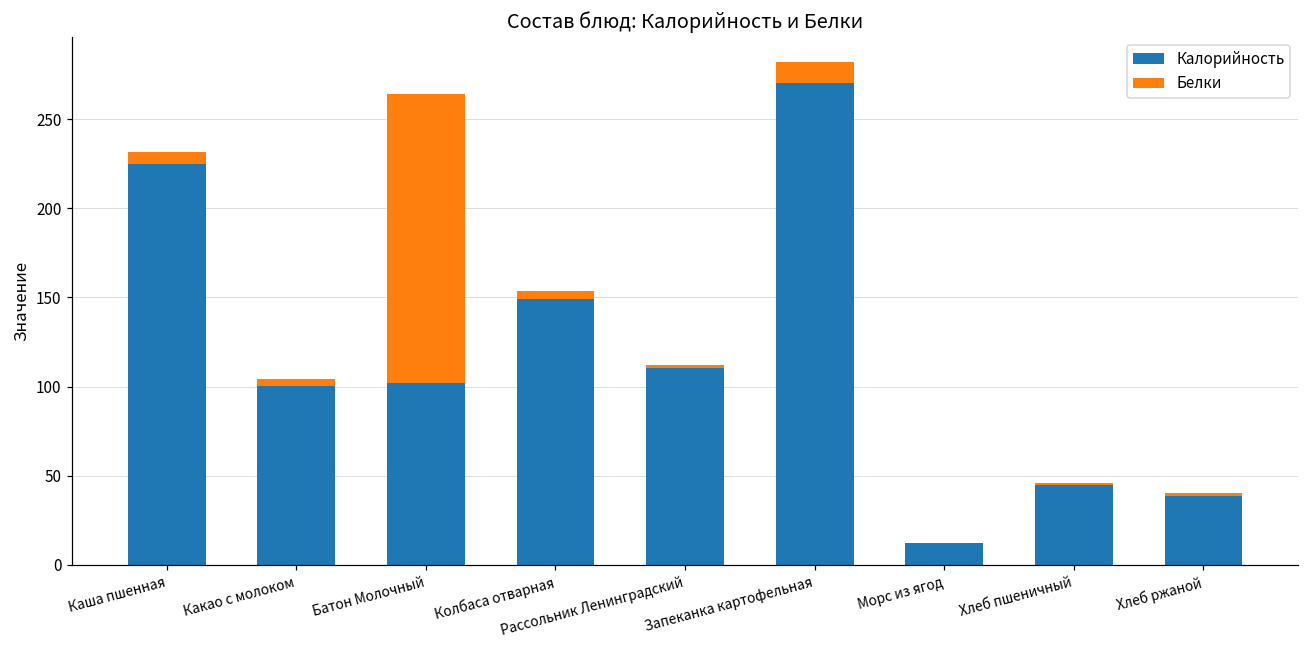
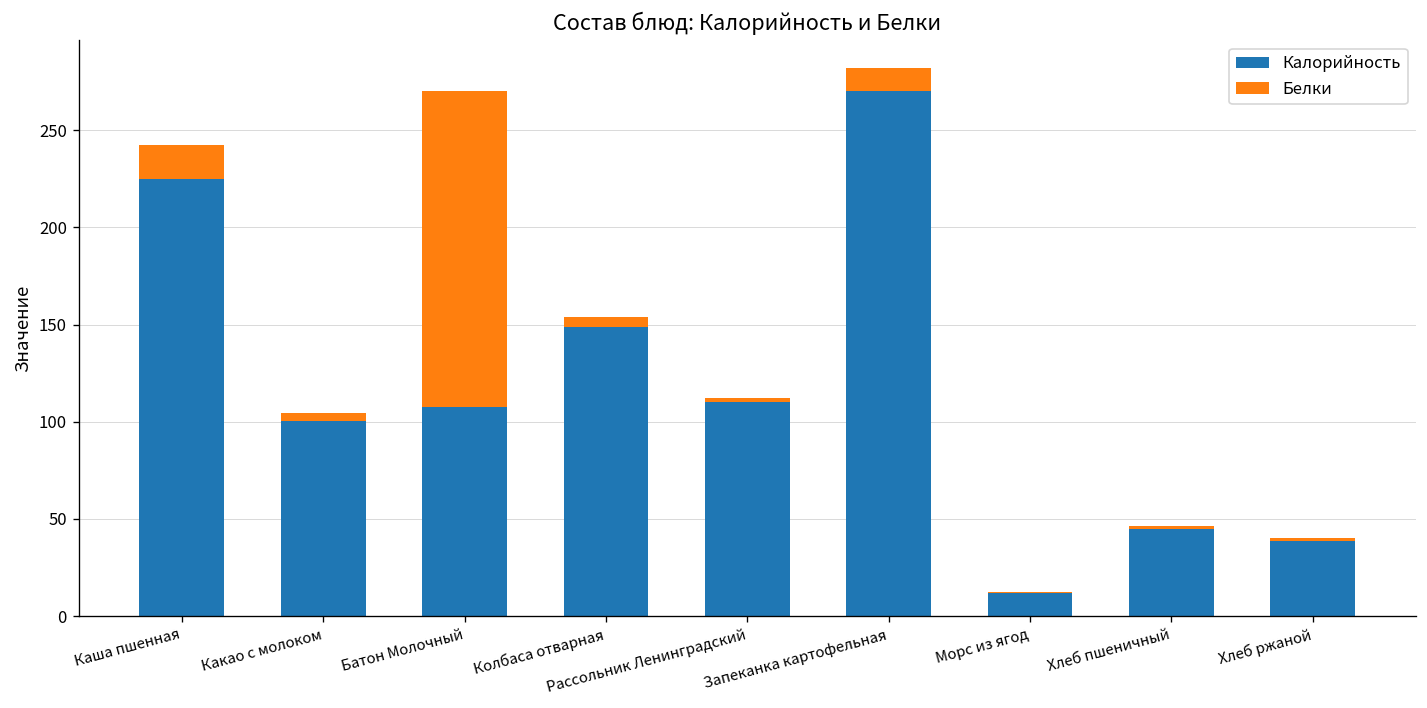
  {
    "Калорийность": {
      "Каша пшенная": 225,
      "Какао с молоком": 101,
-     "Батон Молочный": 102,
+     "Батон Молочный": 108,
      "Колбаса отварная": 149,
      "Рассольник Ленинградский": 110,
      "Запеканка картофельная": 270,
      "Морс из ягод": 12,
      "Хлеб пшеничный": 45,
      "Хлеб ржаной": 39
    },
    "Белки": {
-     "Каша пшенная": 7,
+     "Каша пшенная": 18,
      "Какао с молоком": 4,
      "Батон Молочный": 162,
      "Колбаса отварная": 5,
      "Рассольник Ленинградский": 2,
      "Запеканка картофельная": 12
    }
  }
